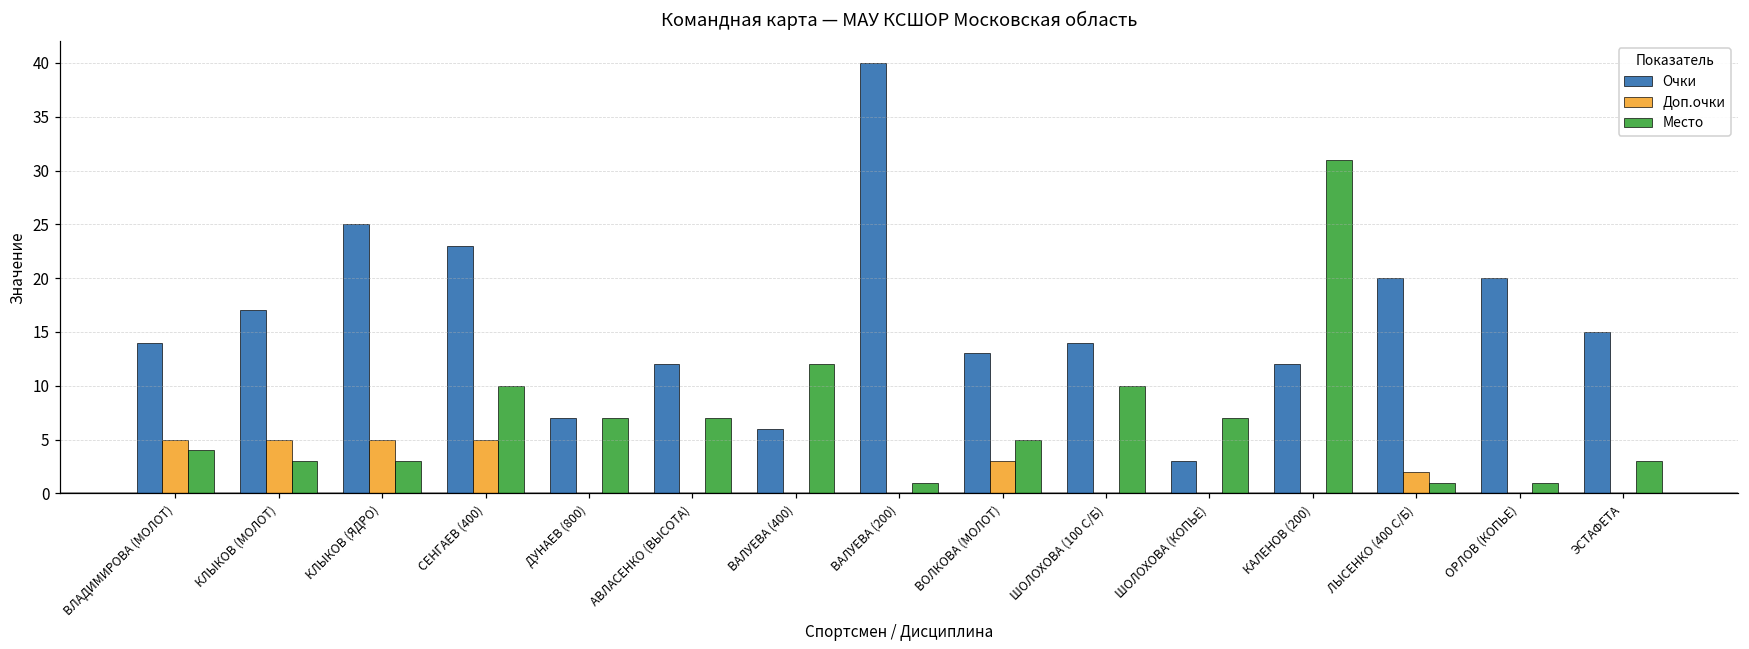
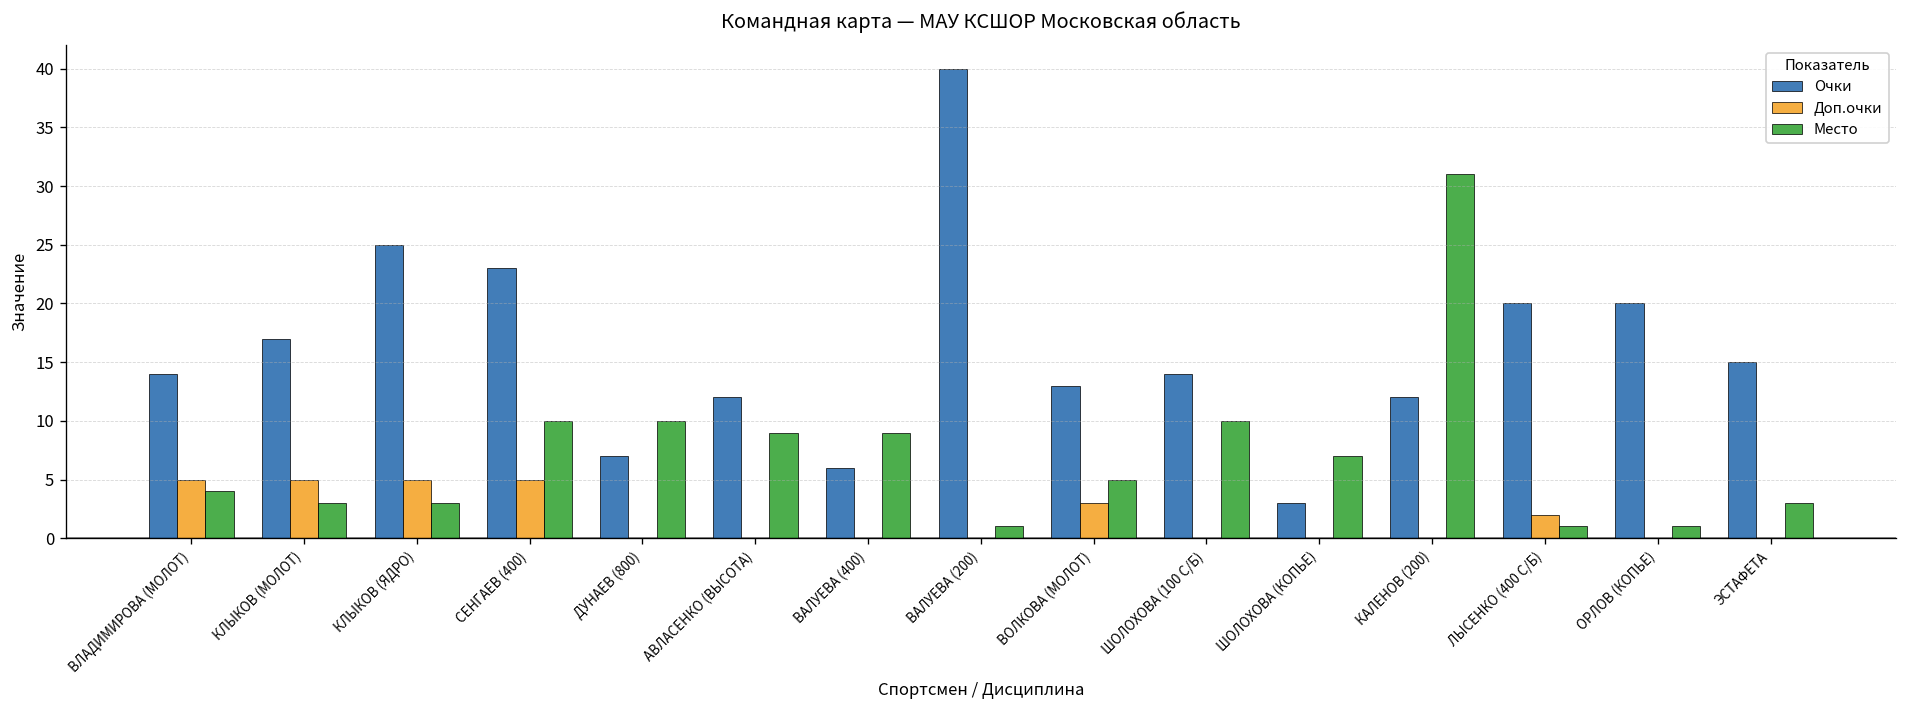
  {
    "Очки": {
      "ВЛАДИМИРОВА (МОЛОТ)": 14,
      "КЛЫКОВ (МОЛОТ)": 17,
      "КЛЫКОВ (ЯДРО)": 25,
      "СЕНГАЕВ (400)": 23,
      "ДУНАЕВ (800)": 7,
      "АВЛАСЕНКО (ВЫСОТА)": 12,
      "ВАЛУЕВА (400)": 6,
      "ВАЛУЕВА (200)": 40,
      "ВОЛКОВА (МОЛОТ)": 13,
      "ШОЛОХОВА (100 С/Б)": 14,
      "ШОЛОХОВА (КОПЬЕ)": 3,
      "КАЛЕНОВ (200)": 12,
      "ЛЫСЕНКО (400 С/Б)": 20,
      "ОРЛОВ (КОПЬЕ)": 20,
      "ЭСТАФЕТА": 15
    },
    "Доп.очки": {
      "ВЛАДИМИРОВА (МОЛОТ)": 5,
      "КЛЫКОВ (МОЛОТ)": 5,
      "КЛЫКОВ (ЯДРО)": 5,
      "СЕНГАЕВ (400)": 5,
      "ДУНАЕВ (800)": 0,
      "АВЛАСЕНКО (ВЫСОТА)": 0,
      "ВАЛУЕВА (400)": 0,
      "ВАЛУЕВА (200)": 0,
      "ВОЛКОВА (МОЛОТ)": 3,
      "ШОЛОХОВА (100 С/Б)": 0,
      "ШОЛОХОВА (КОПЬЕ)": 0,
      "КАЛЕНОВ (200)": 0,
      "ЛЫСЕНКО (400 С/Б)": 2,
      "ОРЛОВ (КОПЬЕ)": 0,
      "ЭСТАФЕТА": 0
    },
    "Место": {
      "ВЛАДИМИРОВА (МОЛОТ)": 4,
      "КЛЫКОВ (МОЛОТ)": 3,
      "КЛЫКОВ (ЯДРО)": 3,
      "СЕНГАЕВ (400)": 10,
-     "ДУНАЕВ (800)": 7,
-     "АВЛАСЕНКО (ВЫСОТА)": 7,
-     "ВАЛУЕВА (400)": 12,
+     "ДУНАЕВ (800)": 10,
+     "АВЛАСЕНКО (ВЫСОТА)": 9,
+     "ВАЛУЕВА (400)": 9,
      "ВАЛУЕВА (200)": 1,
      "ВОЛКОВА (МОЛОТ)": 5,
      "ШОЛОХОВА (100 С/Б)": 10,
      "ШОЛОХОВА (КОПЬЕ)": 7,
      "КАЛЕНОВ (200)": 31,
      "ЛЫСЕНКО (400 С/Б)": 1,
      "ОРЛОВ (КОПЬЕ)": 1,
      "ЭСТАФЕТА": 3
    }
  }
